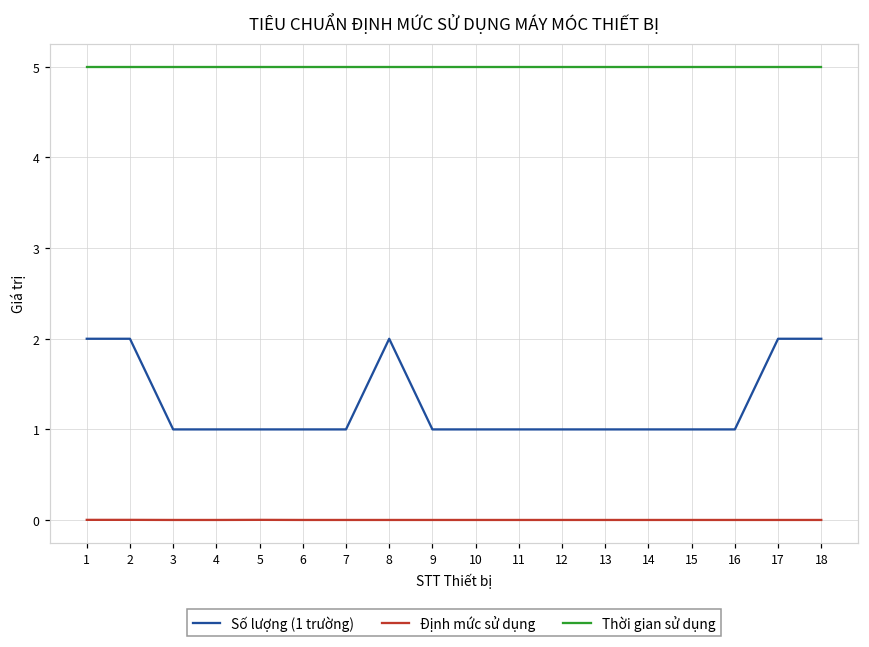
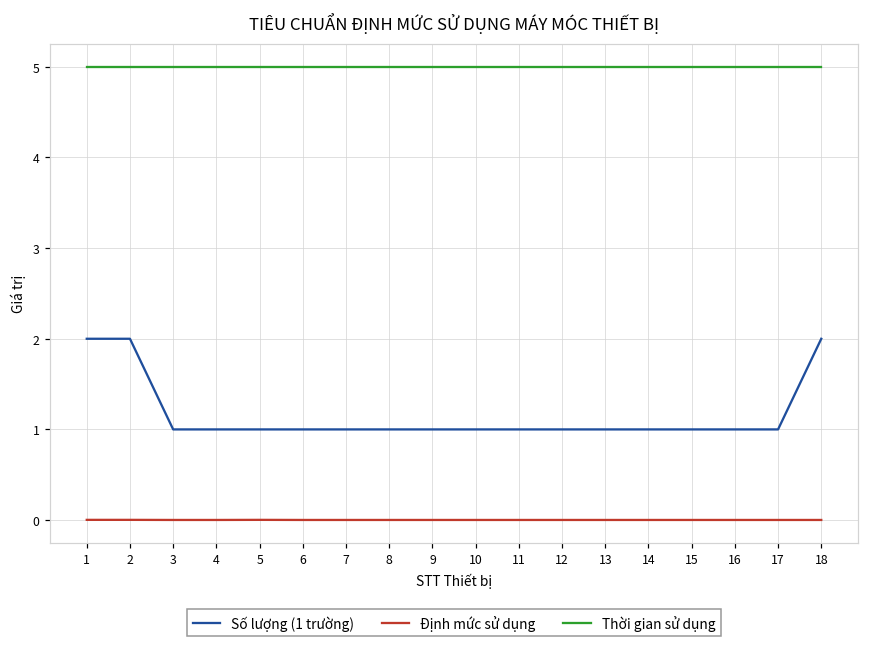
  {
    "Số lượng (1 trường)": {
      "1": 2,
      "2": 2,
      "3": 1,
      "4": 1,
      "5": 1,
      "6": 1,
      "7": 1,
-     "8": 2,
+     "8": 1,
      "9": 1,
      "10": 1,
      "11": 1,
      "12": 1,
      "13": 1,
      "14": 1,
      "15": 1,
      "16": 1,
-     "17": 2,
+     "17": 1,
      "18": 2
    },
    "Định mức sử dụng": {
      "1": 0,
      "2": 0,
      "3": 0,
      "4": 0,
      "5": 0,
      "6": 0,
      "7": 0,
      "8": 0,
      "9": 0,
      "10": 0,
      "11": 0,
      "12": 0,
      "13": 0,
      "14": 0,
      "15": 0,
      "16": 0,
      "17": 0,
      "18": 0
    },
    "Thời gian sử dụng": {
      "1": 5,
      "2": 5,
      "3": 5,
      "4": 5,
      "5": 5,
      "6": 5,
      "7": 5,
      "8": 5,
      "9": 5,
      "10": 5,
      "11": 5,
      "12": 5,
      "13": 5,
      "14": 5,
      "15": 5,
      "16": 5,
      "17": 5,
      "18": 5
    }
  }
